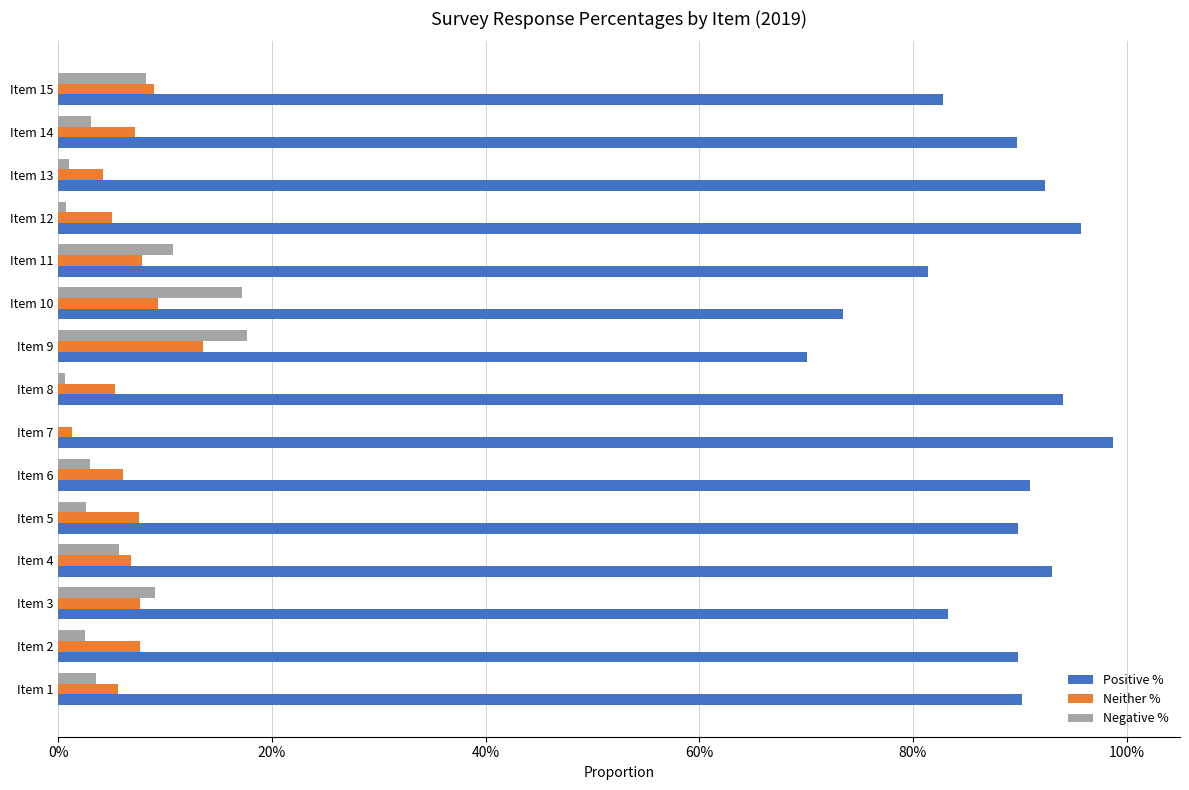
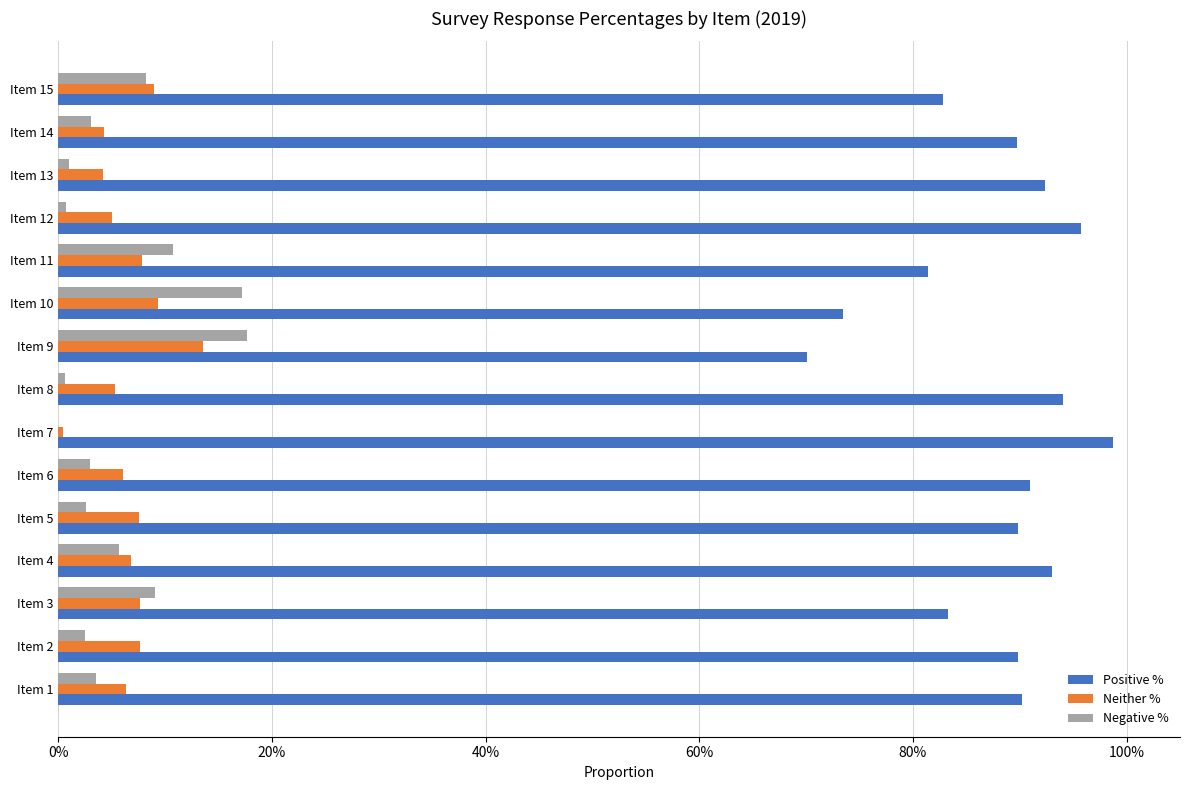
  {
    "Positive %": {
      "Item 15": "82.9%",
      "Item 14": "89.8%",
      "Item 13": "92.4%",
      "Item 12": "95.8%",
      "Item 11": "81.4%",
      "Item 10": "73.4%",
      "Item 9": "70.1%",
      "Item 8": "94.0%",
      "Item 7": "98.7%",
      "Item 6": "91.0%",
      "Item 5": "89.9%",
      "Item 4": "93.0%",
      "Item 3": "83.3%",
      "Item 2": "89.9%",
      "Item 1": "90.2%"
    },
    "Neither %": {
      "Item 15": "8.9%",
-     "Item 14": "7.2%",
+     "Item 14": "4.3%",
      "Item 13": "4.1%",
      "Item 12": "5.0%",
      "Item 11": "7.8%",
      "Item 10": "9.3%",
      "Item 9": "13.5%",
      "Item 8": "5.3%",
-     "Item 7": "1.3%",
+     "Item 7": "0.5%",
      "Item 6": "6.1%",
      "Item 5": "7.6%",
      "Item 4": "6.8%",
      "Item 3": "7.6%",
      "Item 2": "7.7%",
-     "Item 1": "5.5%"
+     "Item 1": "6.3%"
    },
    "Negative %": {
      "Item 15": "8.2%",
      "Item 14": "3.0%",
      "Item 13": "1.0%",
      "Item 12": "0.7%",
      "Item 11": "10.8%",
      "Item 10": "17.2%",
      "Item 9": "17.7%",
      "Item 8": "0.6%",
      "Item 7": "0.0%",
      "Item 6": "3.0%",
      "Item 5": "2.6%",
      "Item 4": "5.7%",
      "Item 3": "9.1%",
      "Item 2": "2.5%",
      "Item 1": "3.5%"
    }
  }
